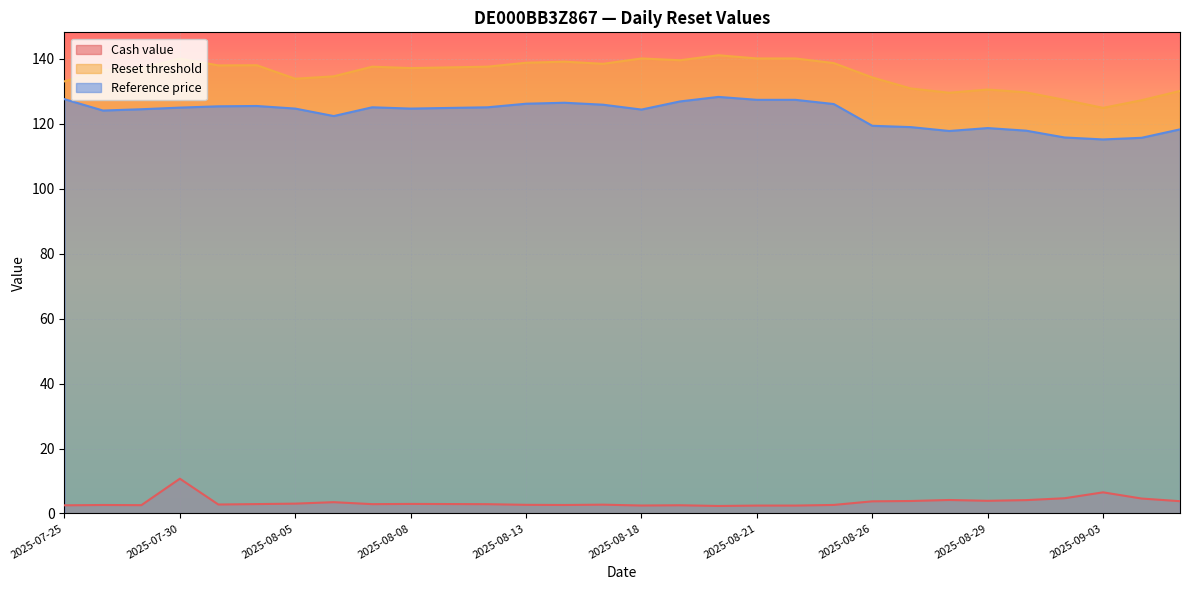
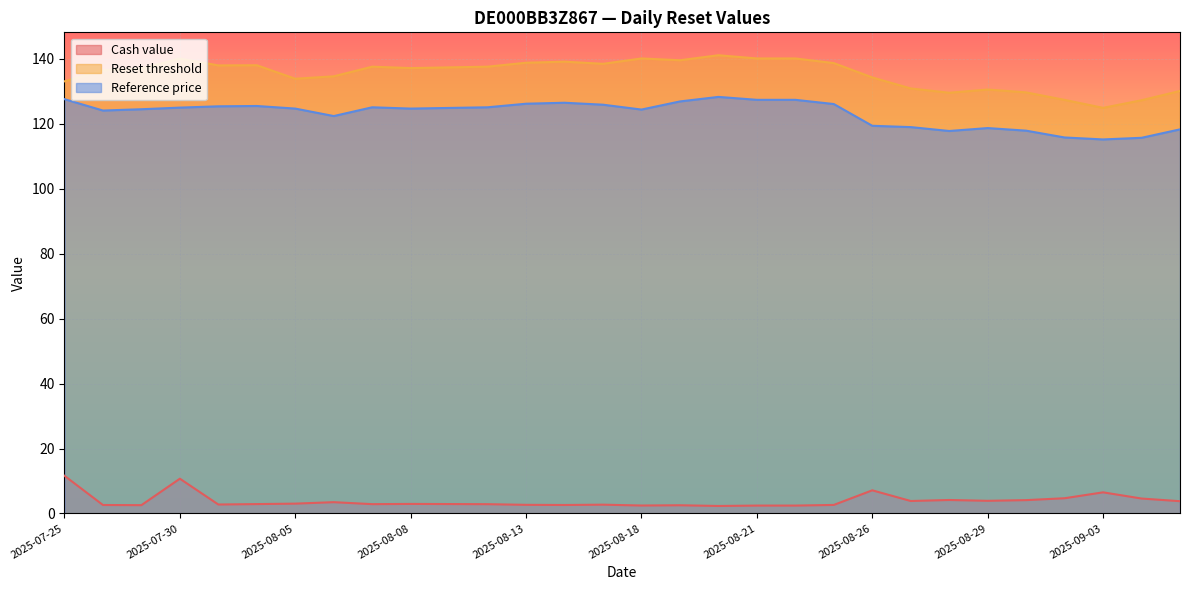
  {
    "Cash value": {
-     "2025-07-25": 3,
+     "2025-07-25": 12,
      "2025-07-30": 11,
      "2025-08-05": 3,
      "2025-08-08": 3,
      "2025-08-13": 3,
      "2025-08-18": 2,
      "2025-08-21": 2,
-     "2025-08-26": 4,
+     "2025-08-26": 7,
      "2025-08-29": 4,
      "2025-09-03": 7
    },
    "Reset threshold": {
      "2025-07-25": 133,
      "2025-08-05": 134,
      "2025-08-08": 137,
      "2025-08-13": 139,
      "2025-08-18": 140,
      "2025-08-21": 140,
      "2025-08-26": 134,
      "2025-08-29": 131,
      "2025-09-03": 125
    },
    "Reference price": {
      "2025-07-25": 128,
      "2025-07-30": 125,
      "2025-08-05": 125,
      "2025-08-08": 125,
      "2025-08-13": 126,
      "2025-08-18": 124,
      "2025-08-21": 127,
      "2025-08-26": 119,
      "2025-08-29": 119,
      "2025-09-03": 115
    }
  }
